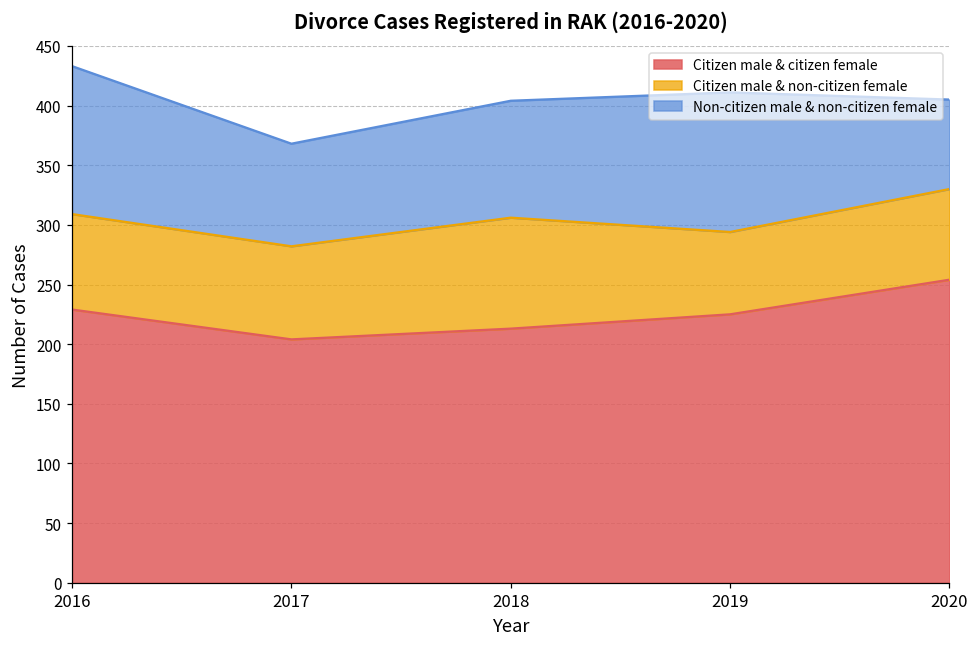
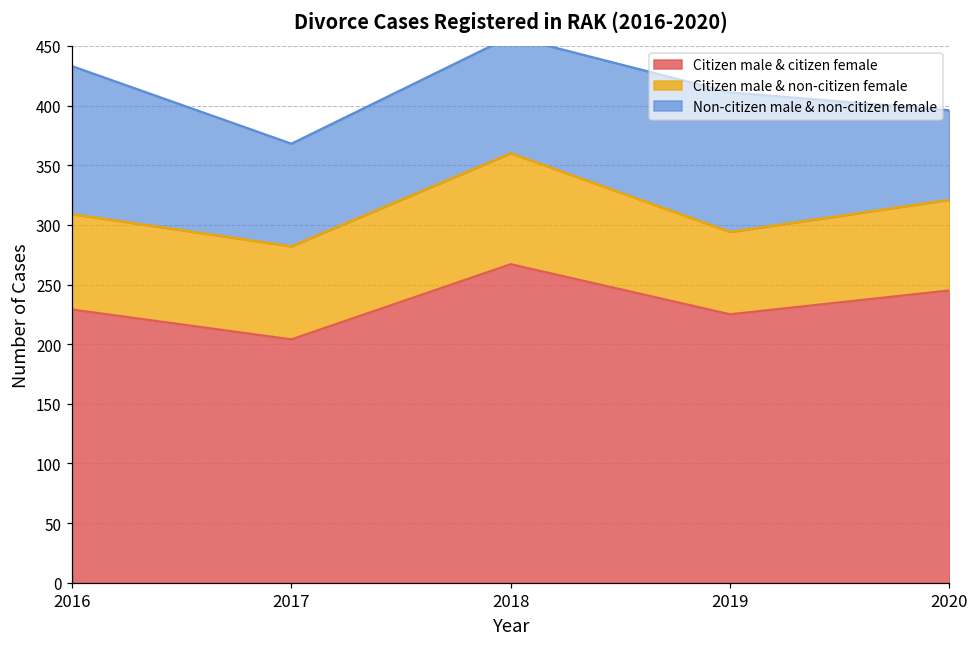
  {
    "Citizen male & citizen female": {
      "2016": 229,
      "2017": 204,
-     "2018": 213,
+     "2018": 267,
      "2019": 225,
-     "2020": 254
+     "2020": 245
    },
    "Citizen male & non-citizen female": {
      "2016": 80,
      "2017": 78,
      "2018": 93,
      "2019": 69,
      "2020": 76
    },
    "Non-citizen male & non-citizen female": {
      "2016": 124,
      "2017": 86,
      "2020": 75
    }
  }
